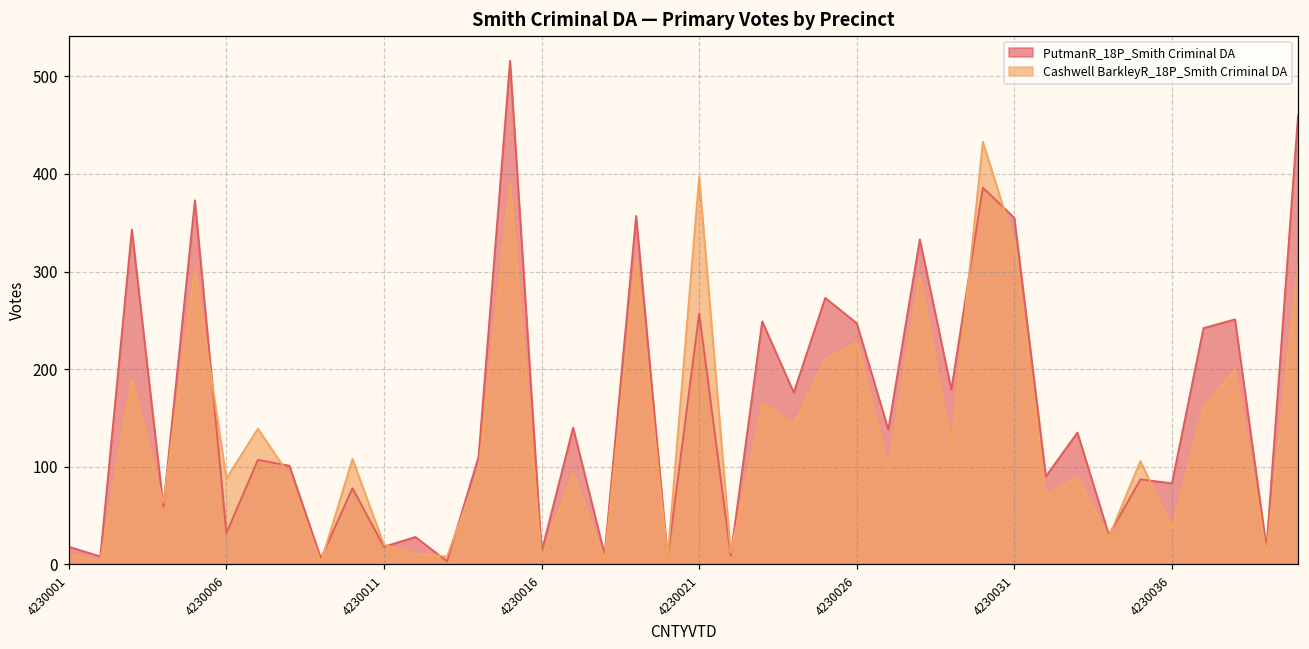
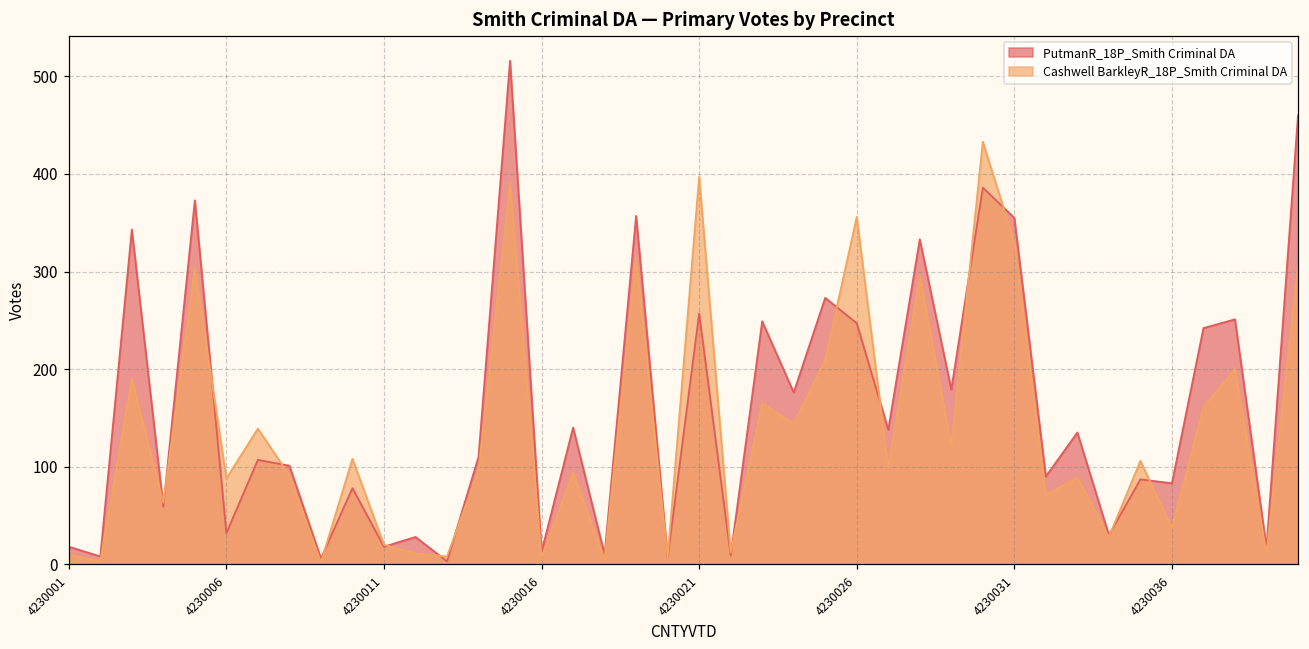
  {
    "PutmanR_18P_Smith Criminal DA": {
      "4230001": 20,
      "4230006": 30,
      "4230016": 10,
      "4230021": 260,
      "4230026": 250,
      "4230031": 360,
      "4230036": 80
    },
    "Cashwell BarkleyR_18P_Smith Criminal DA": {
      "4230001": 10,
      "4230006": 90,
      "4230016": 10,
      "4230021": 400,
-     "4230026": 230,
+     "4230026": 360,
      "4230031": 330,
      "4230036": 40
    }
  }
